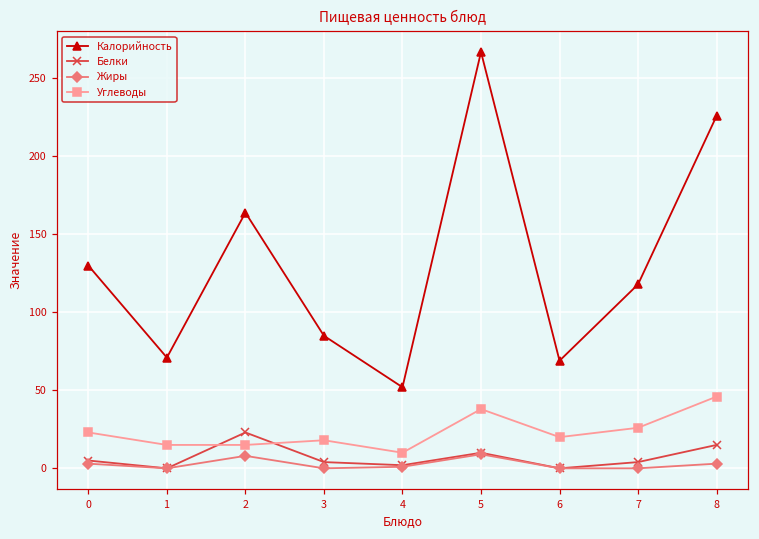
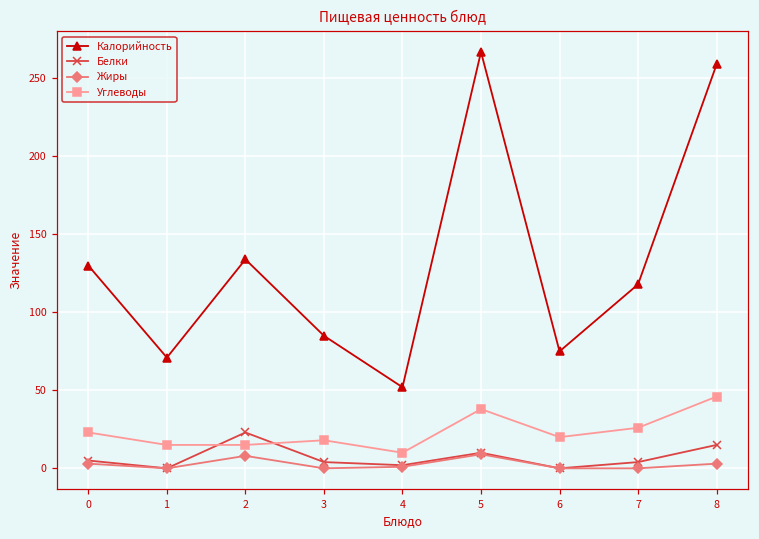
  {
    "Калорийность": {
      "0": 130,
      "1": 71,
-     "2": 164,
+     "2": 134,
      "3": 85,
      "4": 52,
      "5": 267,
-     "6": 69,
+     "6": 75,
      "7": 118,
-     "8": 226
+     "8": 259
    },
    "Белки": {
      "0": 5,
      "2": 23,
      "3": 4,
      "7": 4,
      "8": 15
    }
  }
